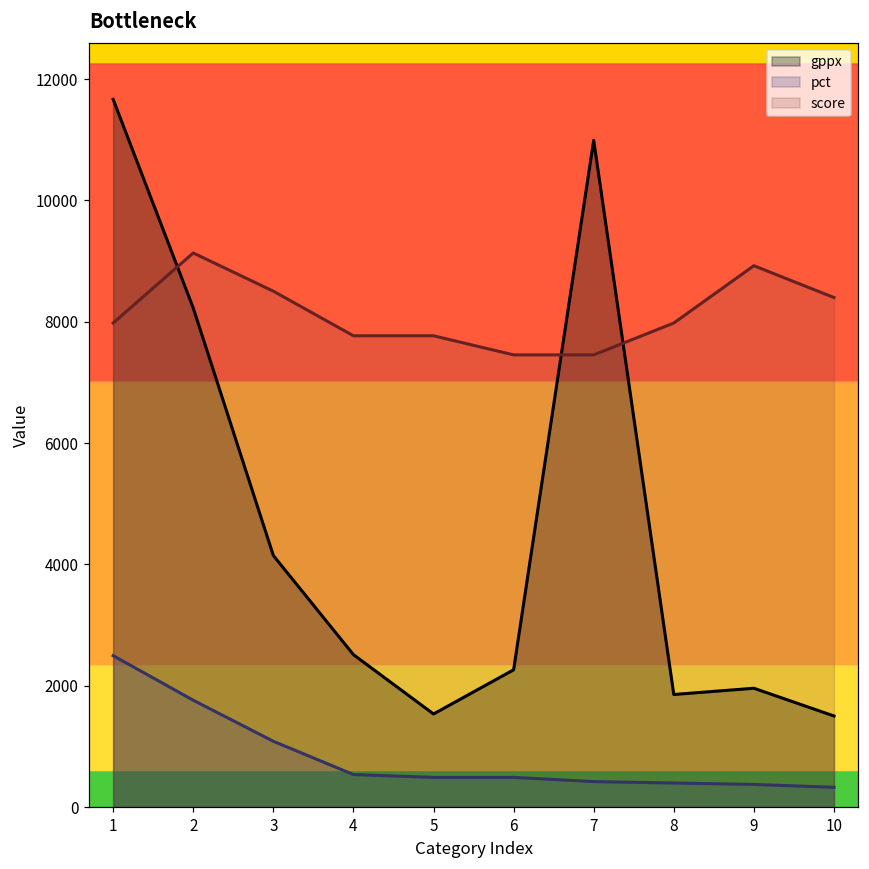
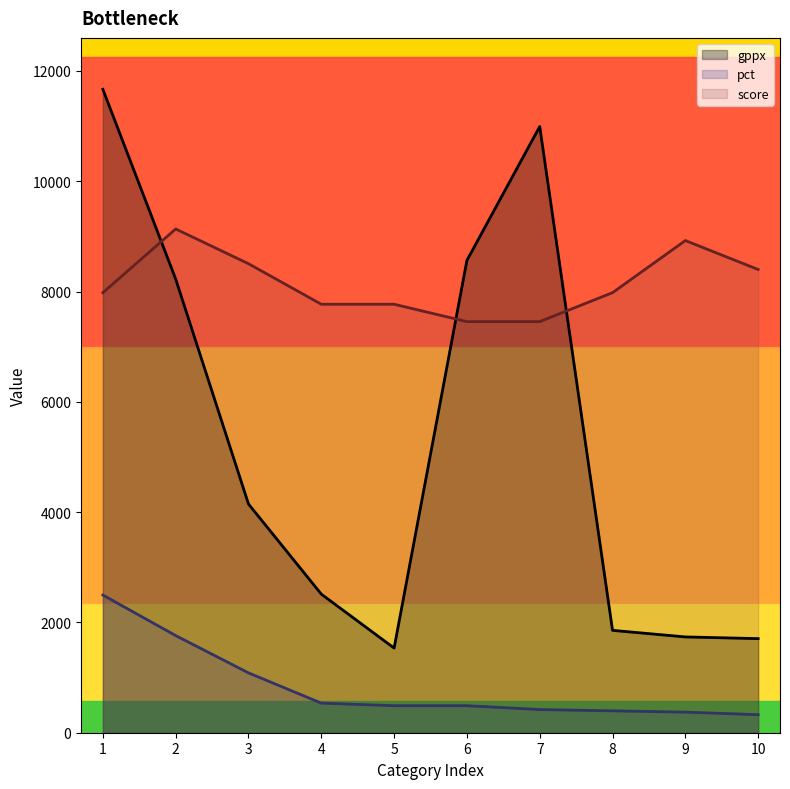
  {
    "gppx": {
      "1": 11700,
      "2": 8200,
      "3": 4100,
      "4": 2500,
      "5": 1500,
-     "6": 2300,
+     "6": 8600,
      "7": 11000,
      "8": 1900,
-     "9": 2000,
-     "10": 1500
+     "9": 1700,
+     "10": 1700
    }
  }
